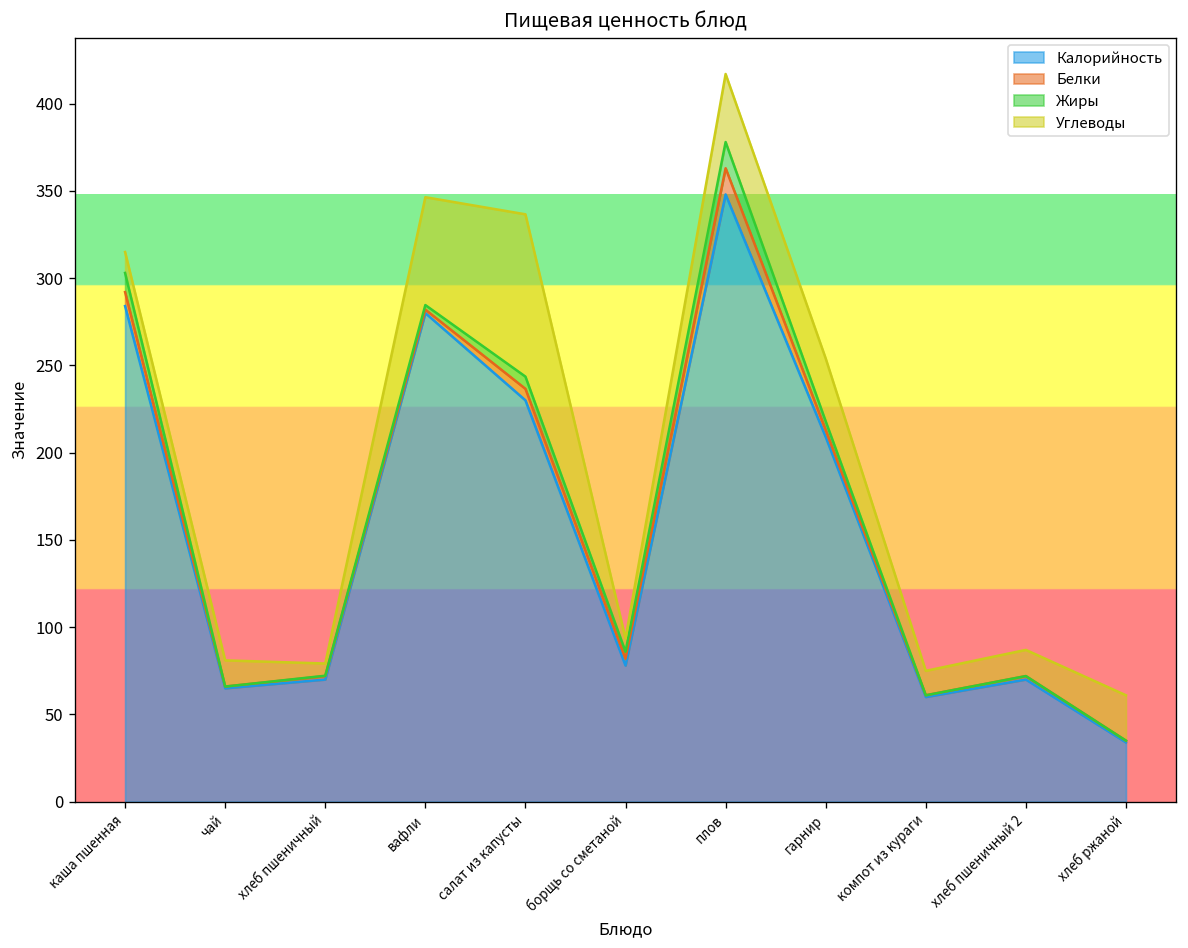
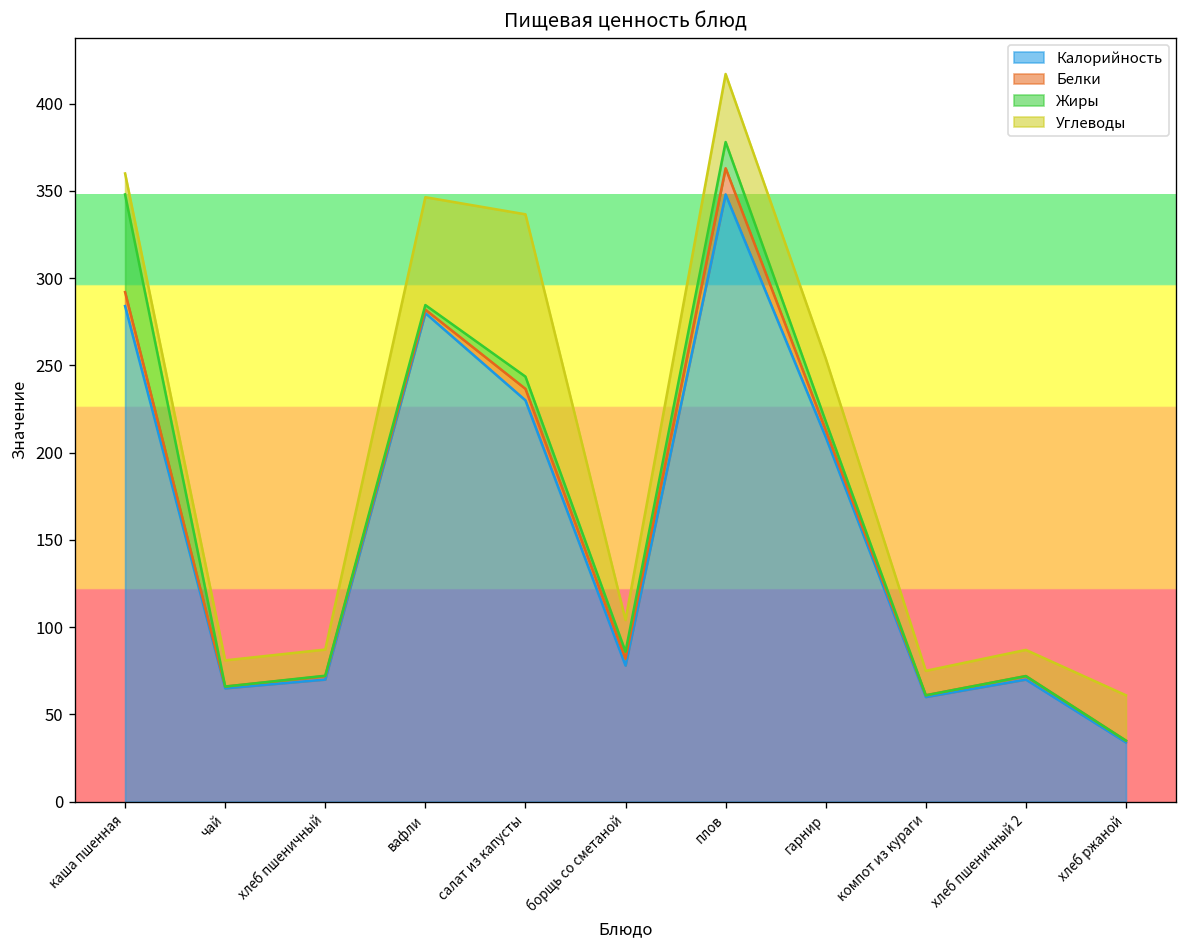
  {
    "Калорийность": {
      "каша пшенная": 284,
      "хлеб пшеничный": 70,
      "вафли": 280,
      "салат из капусты": 230,
      "борщь со сметаной": 78,
      "плов": 348,
      "гарнир": 209,
      "хлеб пшеничный 2": 70
    },
    "Белки": {
      "каша пшенная": 8,
      "вафли": 2,
      "салат из капусты": 7,
      "борщь со сметаной": 4,
      "плов": 15,
      "гарнир": 4
    },
    "Жиры": {
-     "каша пшенная": 11,
+     "каша пшенная": 56,
      "вафли": 3,
      "салат из капусты": 7,
      "борщь со сметаной": 4,
      "плов": 15,
      "гарнир": 5
    },
    "Углеводы": {
      "каша пшенная": 12,
      "чай": 15,
-     "хлеб пшеничный": 7,
+     "хлеб пшеничный": 15,
      "вафли": 62,
      "салат из капусты": 93,
-     "борщь со сметаной": 8,
+     "борщь со сметаной": 18,
      "плов": 39,
      "гарнир": 36,
      "компот из кураги": 14,
      "хлеб пшеничный 2": 15,
      "хлеб ржаной": 26
    }
  }
